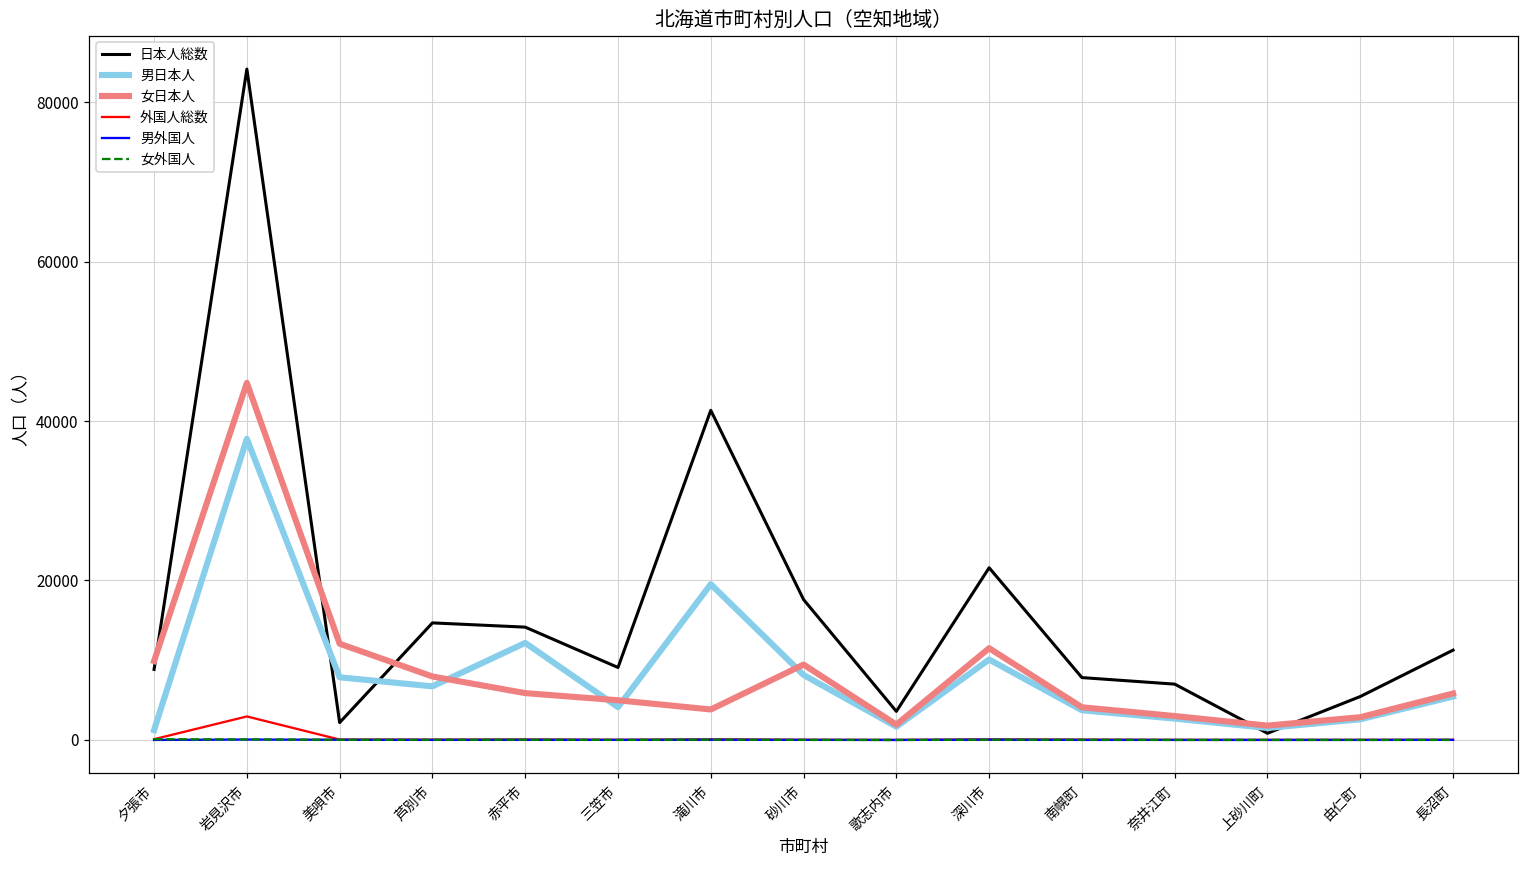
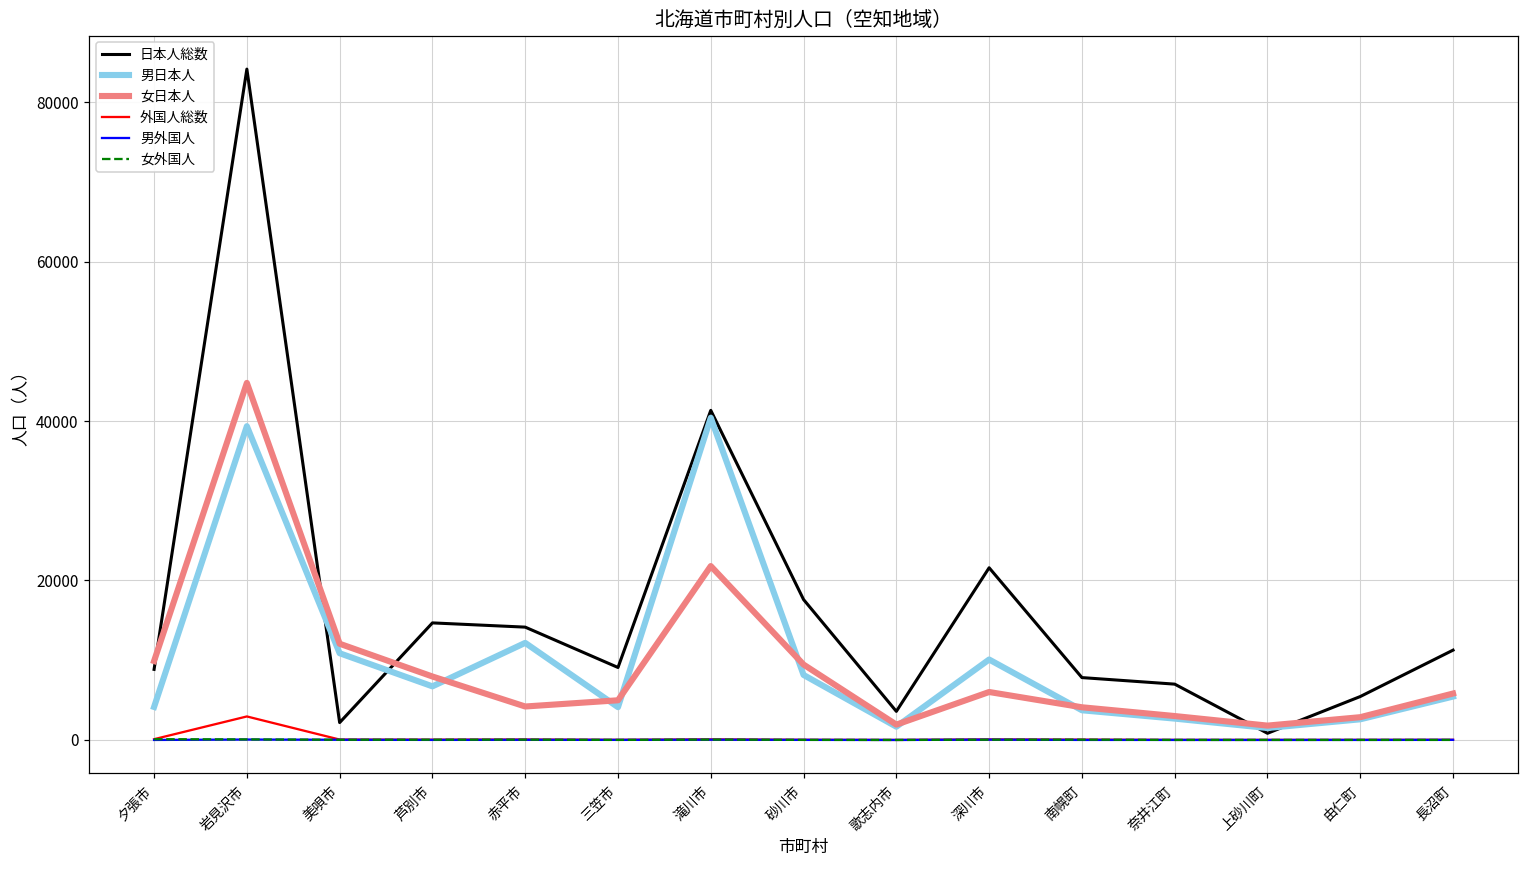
  {
    "日本人総数": {
      "夕張市": 9000,
      "岩見沢市": 84000,
      "美唄市": 2000,
      "芦別市": 15000,
      "赤平市": 14000,
      "三笠市": 9000,
      "滝川市": 41000,
      "砂川市": 18000,
      "歌志内市": 4000,
      "深川市": 22000,
      "南幌町": 8000,
      "奈井江町": 7000,
      "上砂川町": 1000,
      "由仁町": 5000,
      "長沼町": 11000
    },
    "男日本人": {
-     "夕張市": 1000,
-     "岩見沢市": 38000,
-     "美唄市": 8000,
+     "夕張市": 4000,
+     "岩見沢市": 39000,
+     "美唄市": 11000,
      "芦別市": 7000,
      "赤平市": 12000,
      "三笠市": 4000,
-     "滝川市": 20000,
+     "滝川市": 40000,
      "砂川市": 8000,
      "深川市": 10000,
      "南幌町": 4000,
      "長沼町": 5000
    },
    "女日本人": {
      "夕張市": 10000,
      "岩見沢市": 45000,
      "美唄市": 12000,
      "芦別市": 8000,
-     "赤平市": 6000,
+     "赤平市": 4000,
      "三笠市": 5000,
-     "滝川市": 4000,
+     "滝川市": 22000,
      "砂川市": 9000,
-     "深川市": 12000,
+     "深川市": 6000,
      "南幌町": 4000,
      "長沼町": 6000
    },
    "外国人総数": {
      "岩見沢市": 3000
    }
  }
